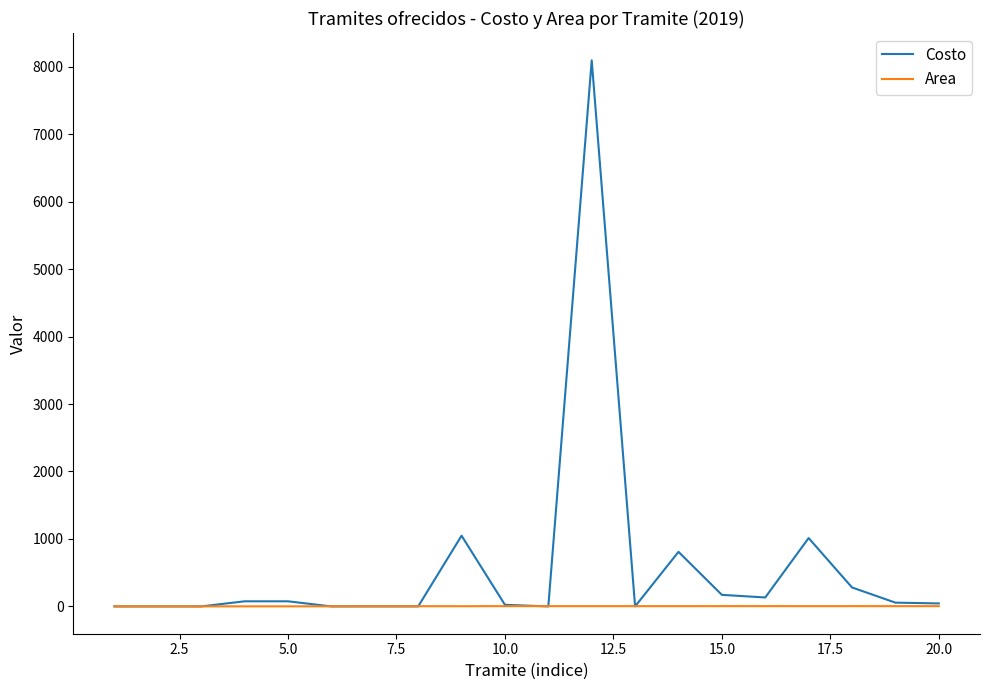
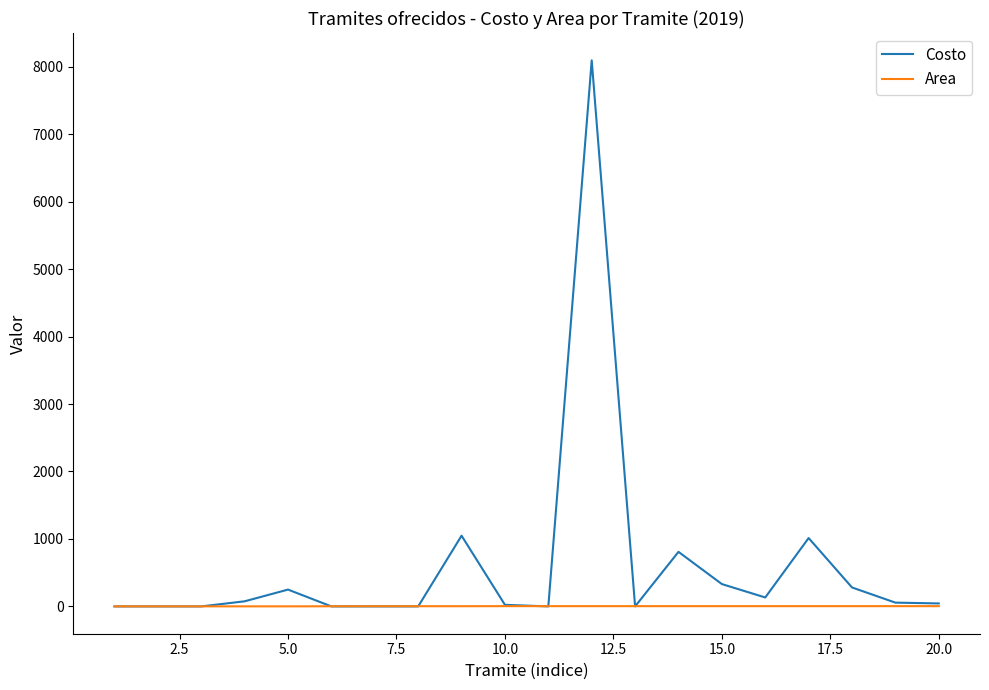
  {
    "Costo": {
-     "5.0": 100,
-     "15.0": 200,
+     "5.0": 200,
+     "15.0": 300,
      "20.0": 0
    },
    "Area": {
      "5.0": 0,
      "15.0": 0,
      "20.0": 0
    }
  }
